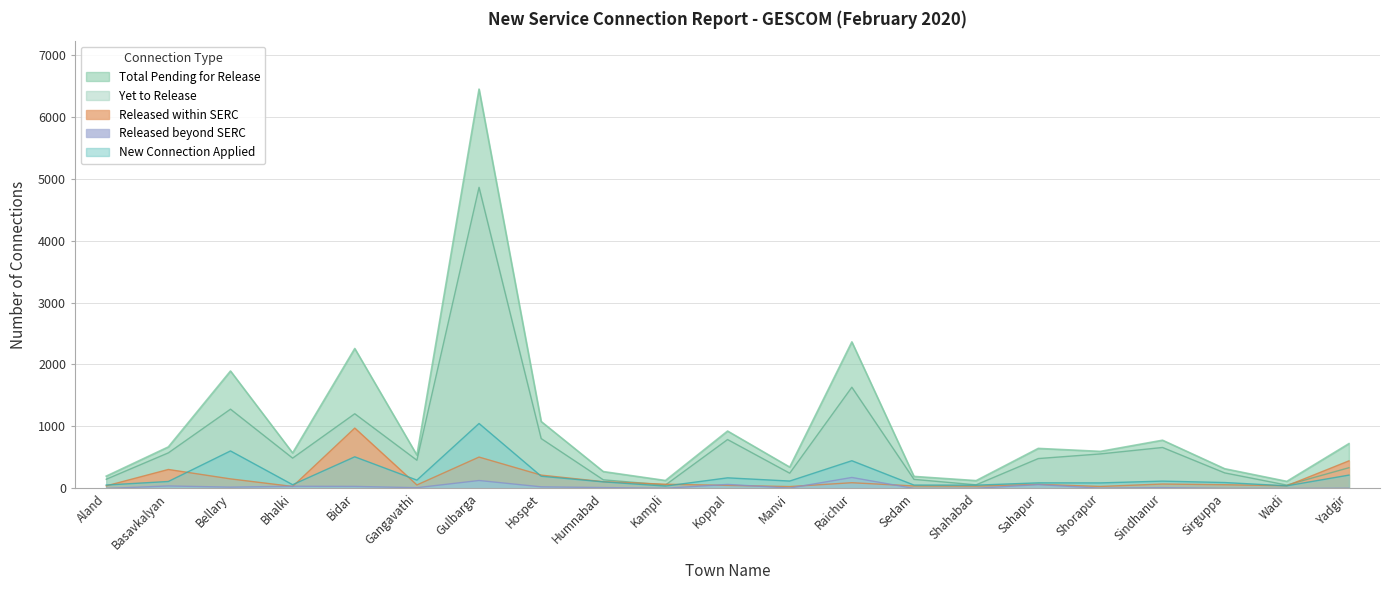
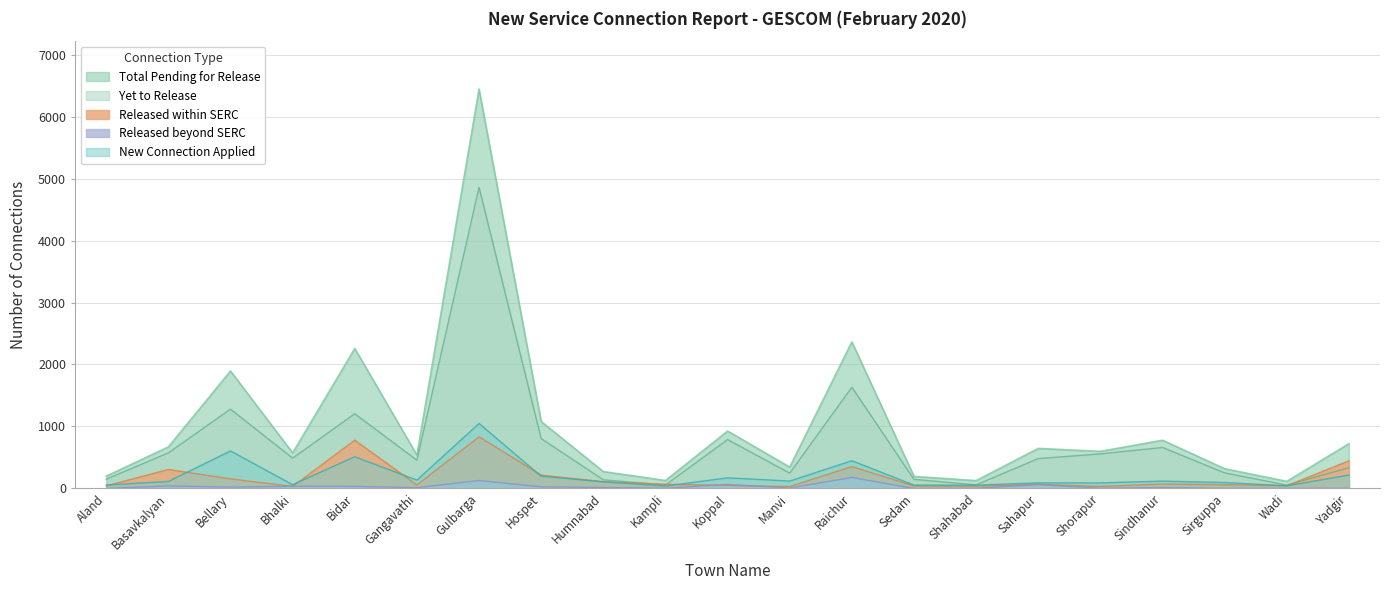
  {
    "Released within SERC": {
      "Basavkalyan": 300,
      "Bellary": 200,
-     "Bidar": 1000,
+     "Bidar": 800,
      "Gangavathi": 100,
-     "Gulbarga": 500,
-     "Raichur": 100,
+     "Gulbarga": 800,
+     "Raichur": 400,
      "Sindhanur": 100,
      "Yadgir": 400
    }
  }
